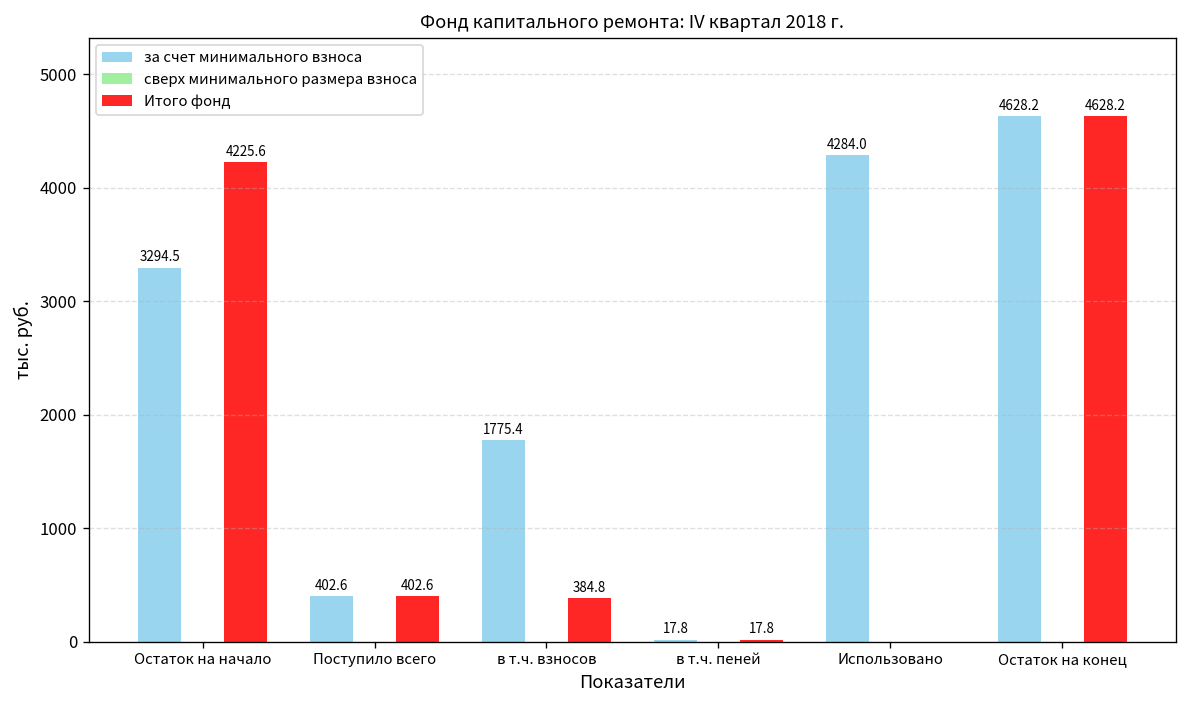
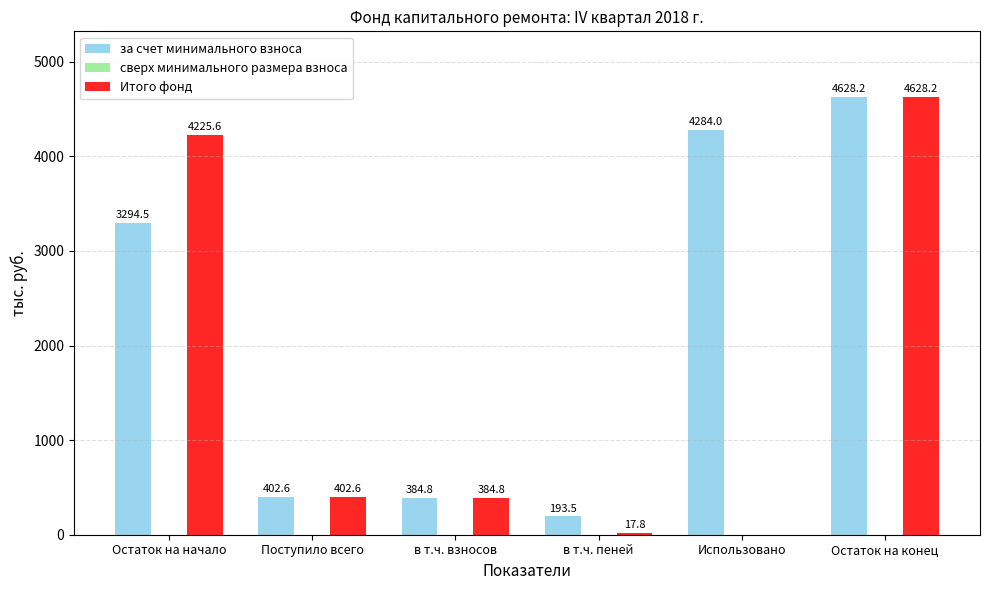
  {
    "за счет минимального взноса": {
      "Остаток на начало": 3294.5,
      "Поступило всего": 402.6,
-     "в т.ч. взносов": 1775.4,
-     "в т.ч. пеней": 17.8,
+     "в т.ч. взносов": 384.8,
+     "в т.ч. пеней": 193.5,
      "Использовано": 4284.0,
      "Остаток на конец": 4628.2
    },
    "сверх минимального размера взноса": {
      "Остаток на начало": 0,
      "Поступило всего": 0,
      "в т.ч. взносов": 0,
      "в т.ч. пеней": 0,
      "Использовано": 0,
      "Остаток на конец": 0
    },
    "Итого фонд": {
      "Остаток на начало": 4225.6,
      "Поступило всего": 402.6,
      "в т.ч. взносов": 384.8,
      "в т.ч. пеней": 17.8,
      "Остаток на конец": 4628.2
    }
  }
